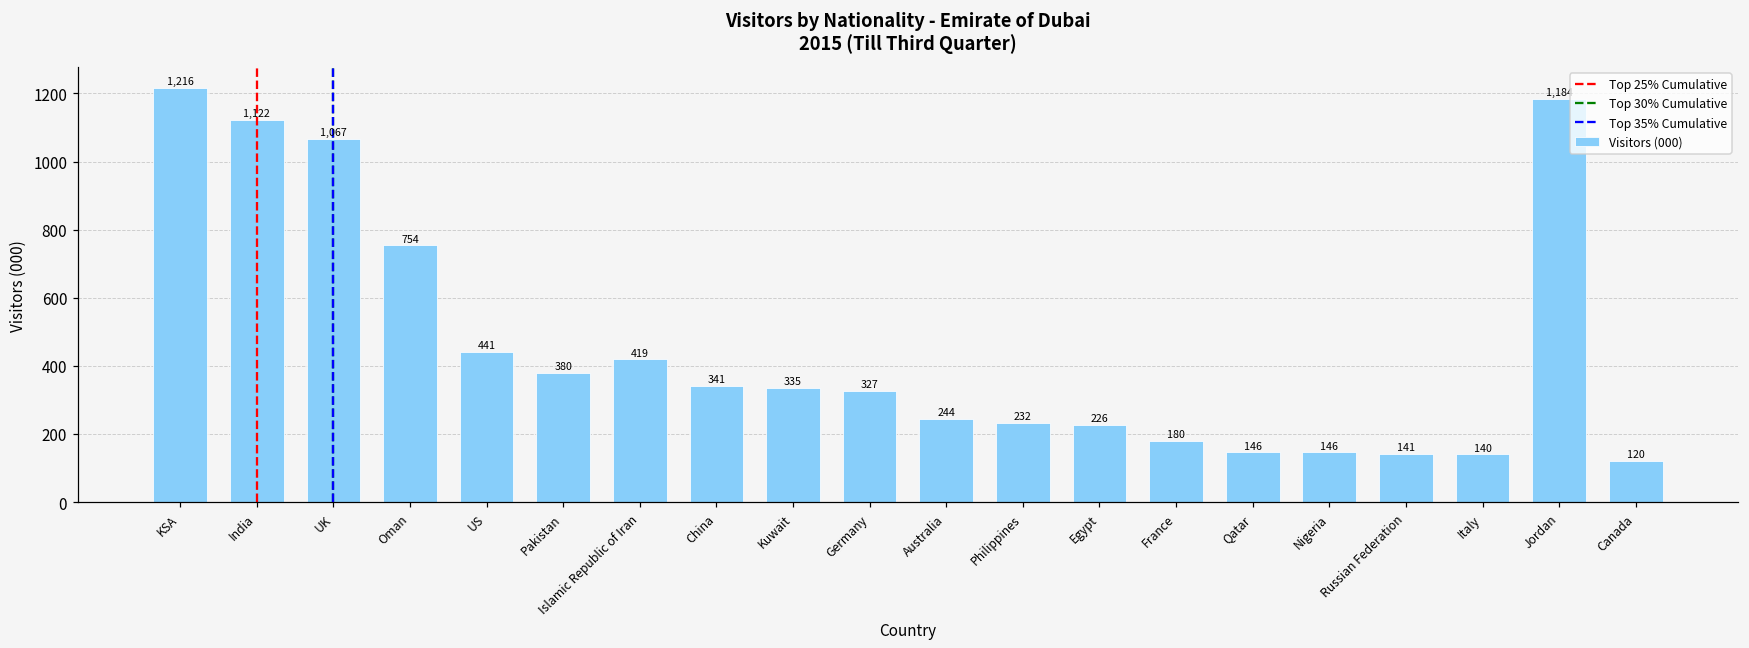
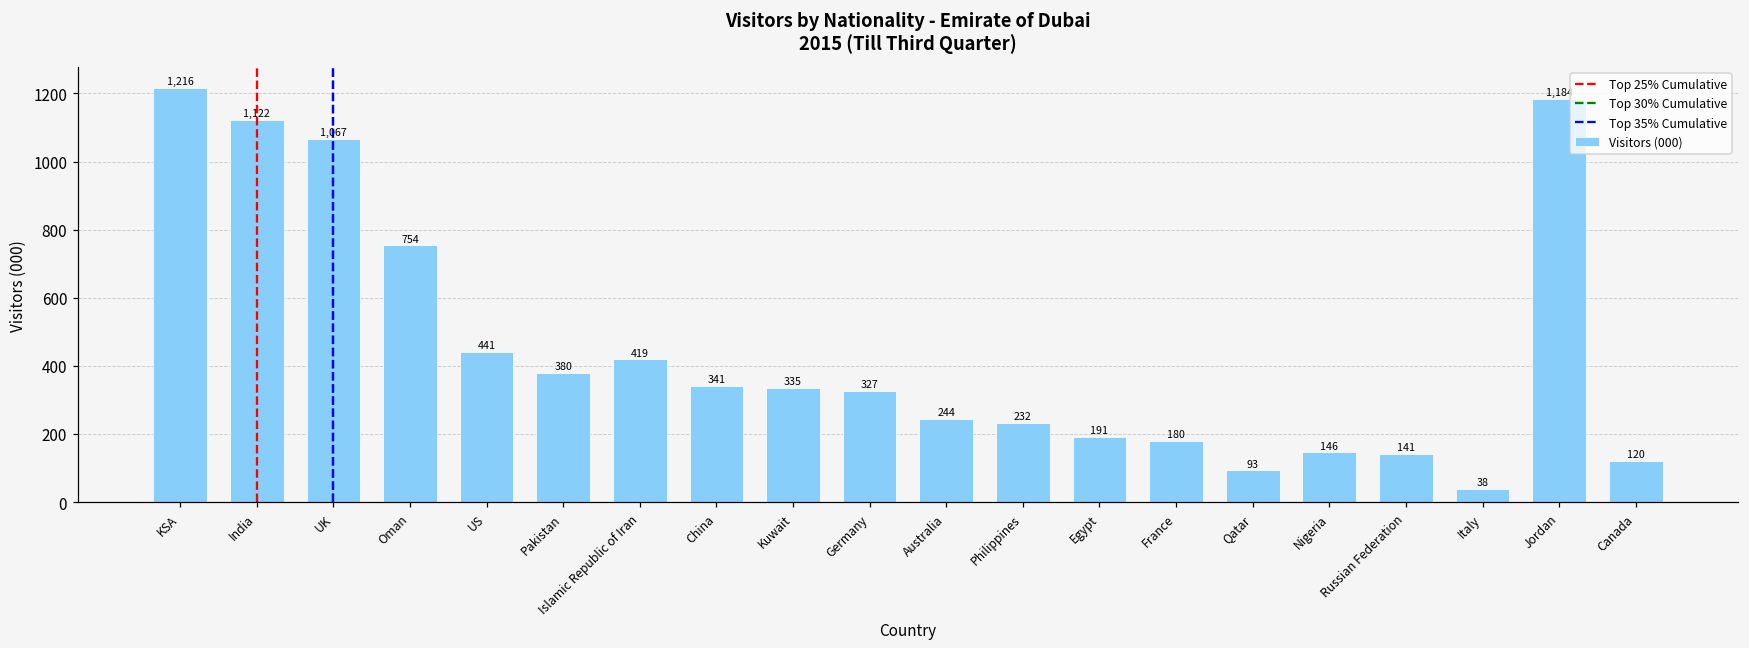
  {
    "KSA": "1,216",
    "India": "1,122",
    "UK": "1,067",
    "Oman": "754",
    "US": "441",
    "Pakistan": "380",
    "Islamic Republic of Iran": "419",
    "China": "341",
    "Kuwait": "335",
    "Germany": "327",
    "Australia": "244",
    "Philippines": "232",
-   "Egypt": "226",
+   "Egypt": "191",
    "France": "180",
-   "Qatar": "146",
+   "Qatar": "93",
    "Nigeria": "146",
    "Russian Federation": "141",
-   "Italy": "140",
+   "Italy": "38",
    "Canada": "120"
  }
